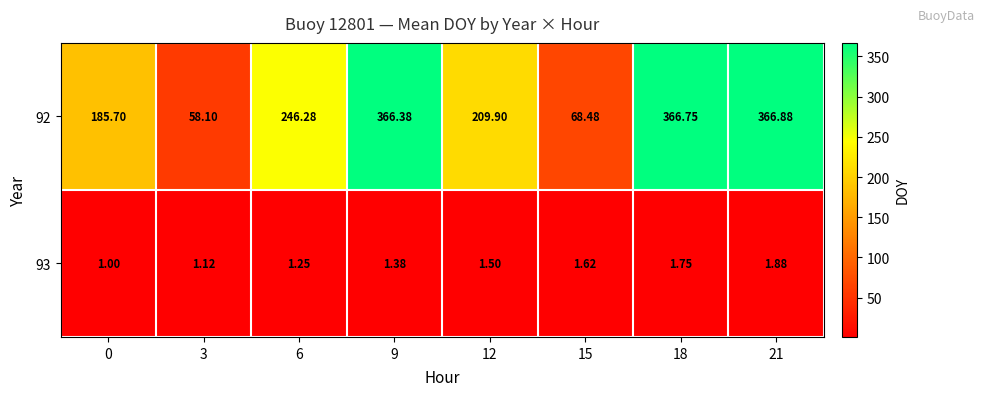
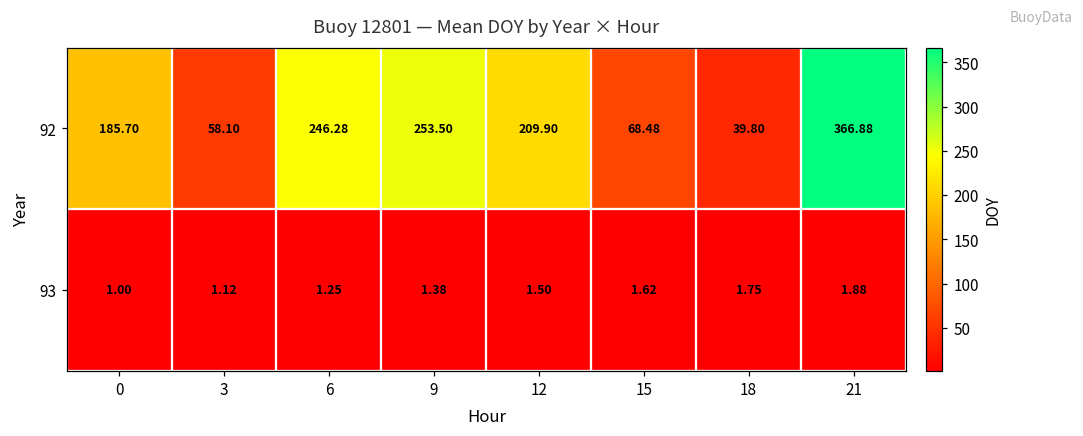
  {
    "92": {
      "0": 185.70,
      "3": 58.10,
      "6": 246.28,
-     "9": 366.38,
+     "9": 253.50,
      "12": 209.90,
      "15": 68.48,
-     "18": 366.75,
+     "18": 39.80,
      "21": 366.88
    },
    "93": {
      "0": 1.00,
      "3": 1.12,
      "6": 1.25,
      "9": 1.38,
      "12": 1.50,
      "15": 1.62,
      "18": 1.75,
      "21": 1.88
    }
  }
